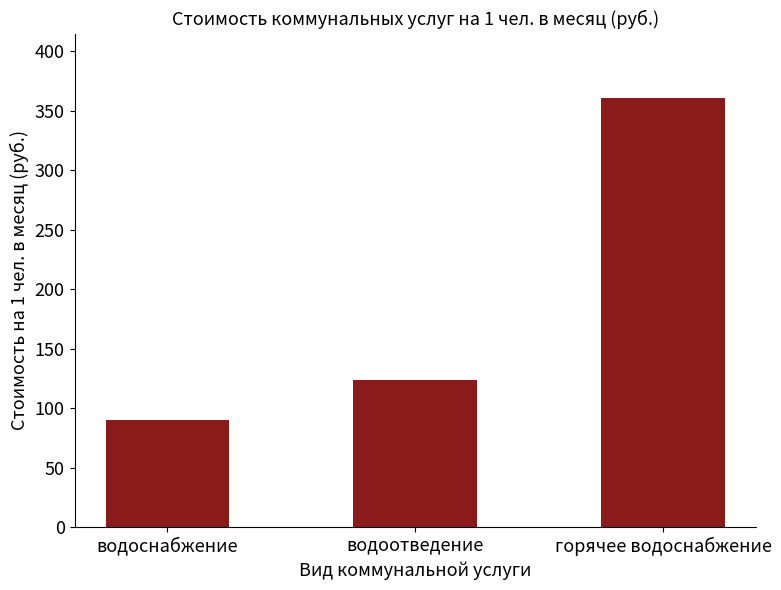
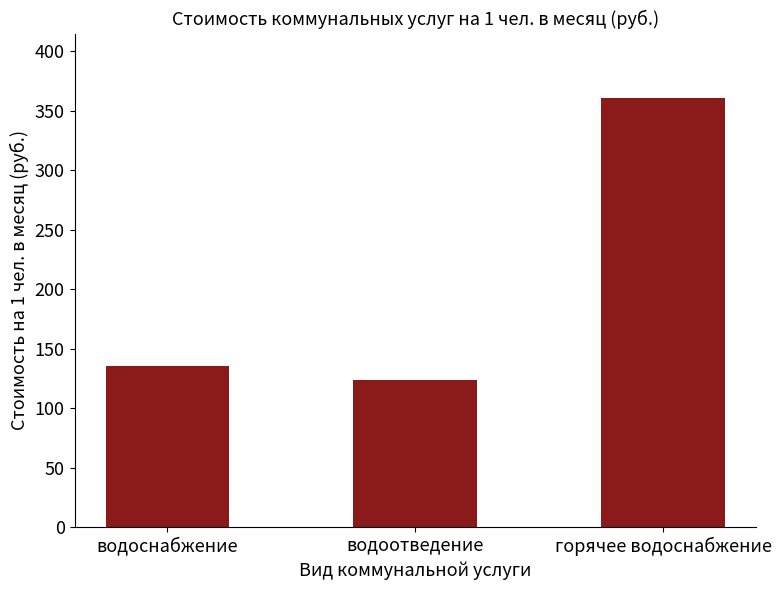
  {
-   "водоснабжение": 90,
+   "водоснабжение": 135,
    "водоотведение": 124,
    "горячее водоснабжение": 361
  }
